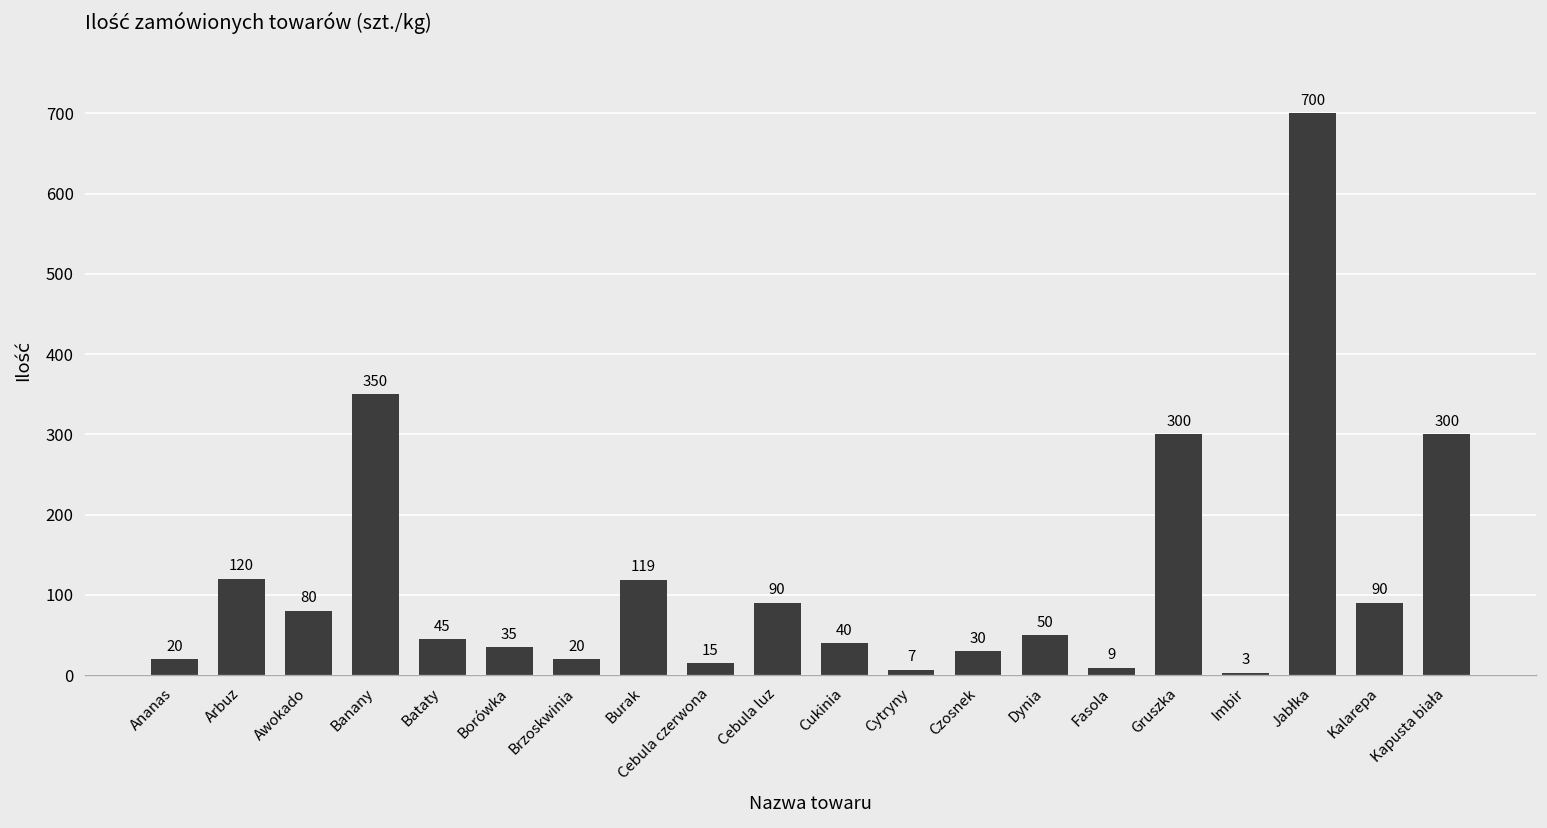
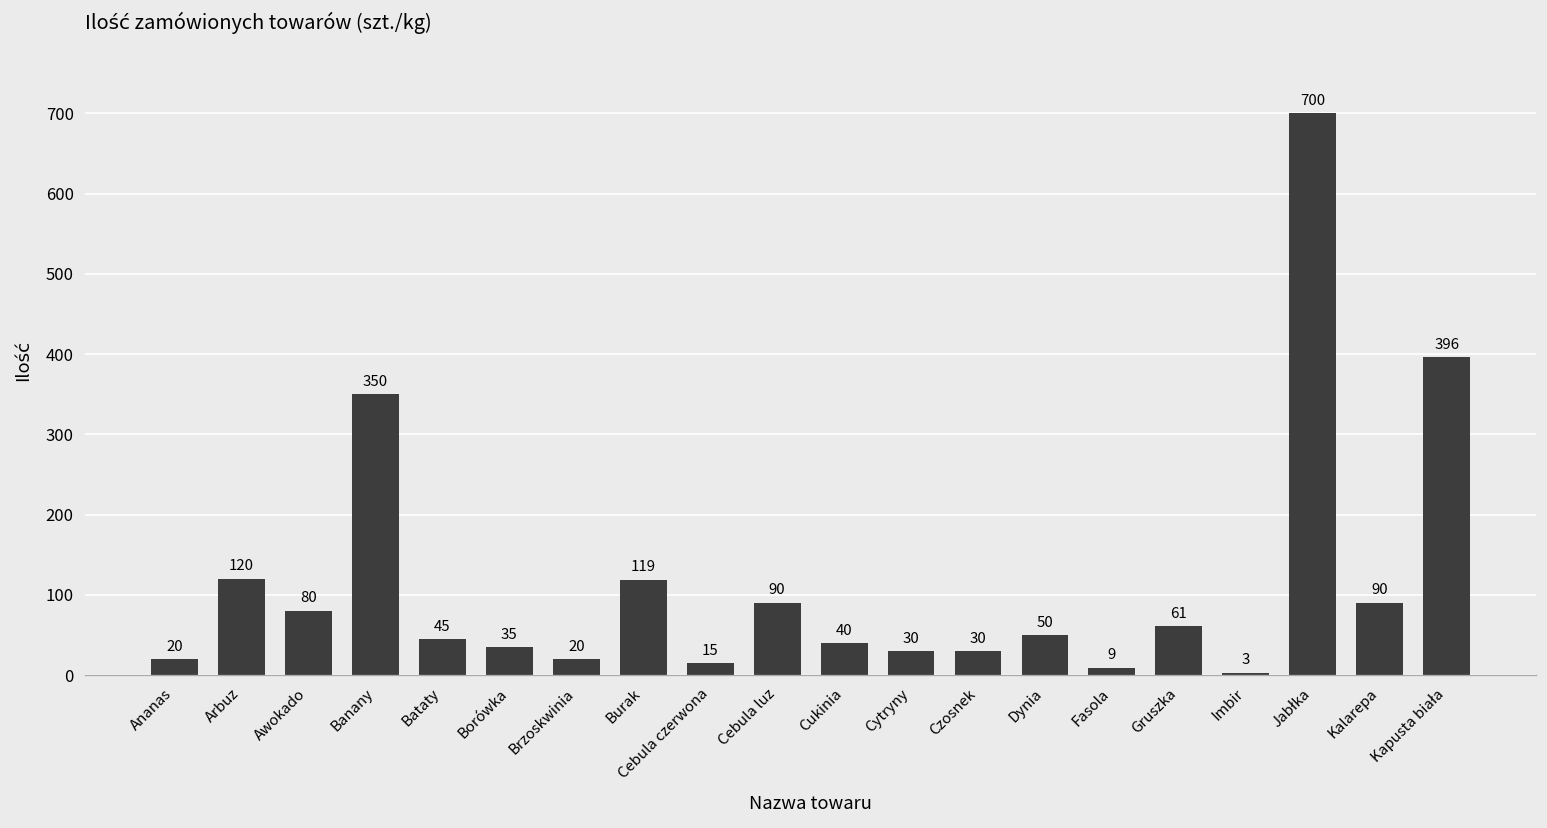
  {
    "Ananas": 20,
    "Arbuz": 120,
    "Awokado": 80,
    "Banany": 350,
    "Bataty": 45,
    "Borówka": 35,
    "Brzoskwinia": 20,
    "Burak": 119,
    "Cebula czerwona": 15,
    "Cebula luz": 90,
    "Cukinia": 40,
-   "Cytryny": 7,
+   "Cytryny": 30,
    "Czosnek": 30,
    "Dynia": 50,
    "Fasola": 9,
-   "Gruszka": 300,
+   "Gruszka": 61,
    "Imbir": 3,
    "Jabłka": 700,
    "Kalarepa": 90,
-   "Kapusta biała": 300
+   "Kapusta biała": 396
  }
